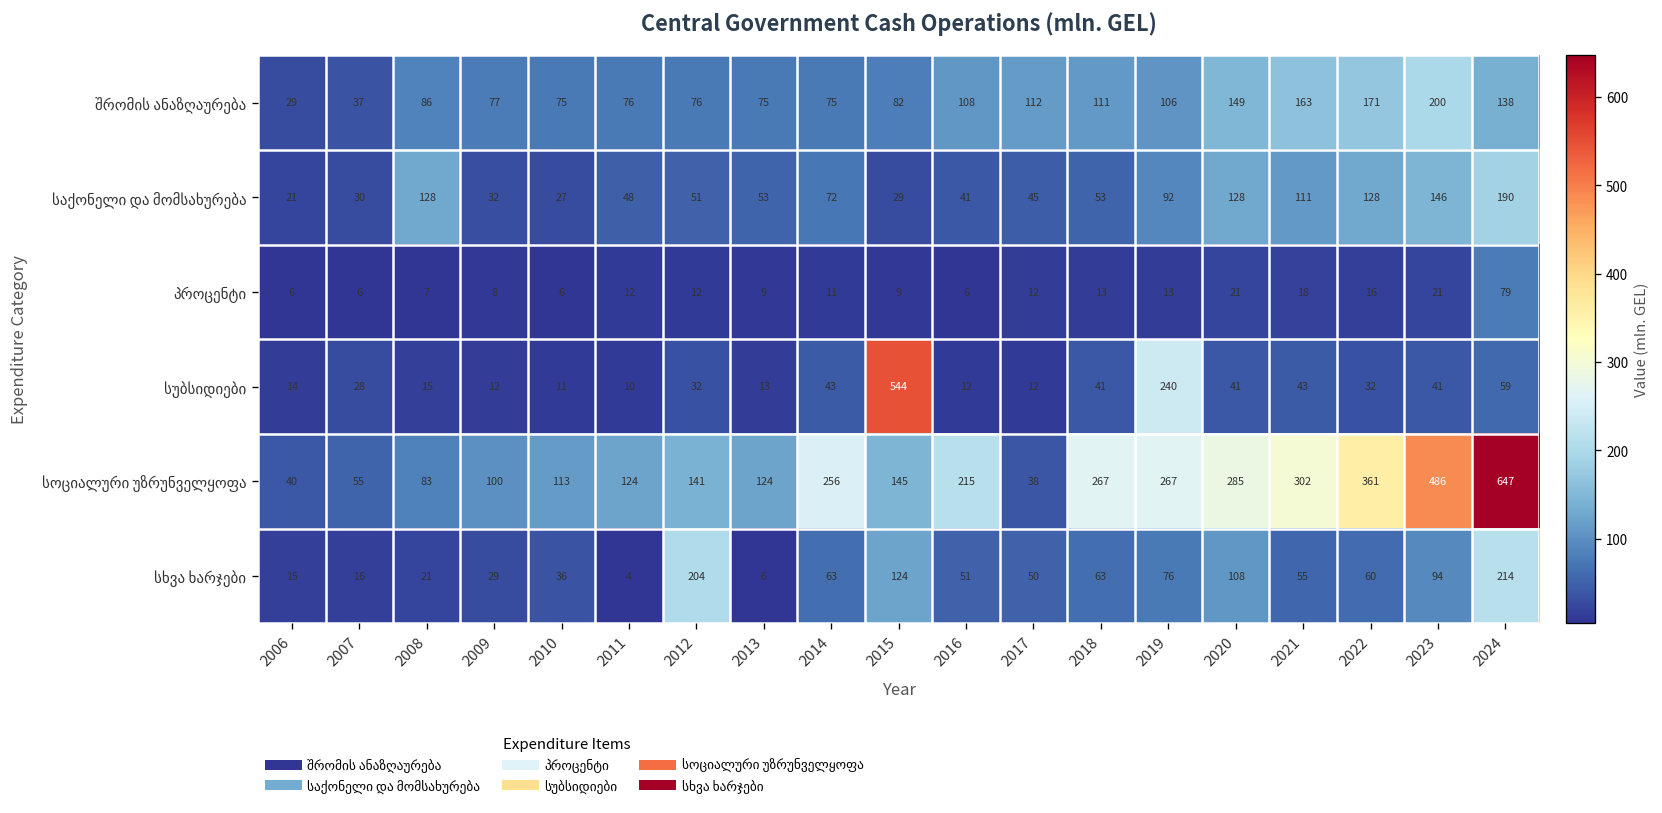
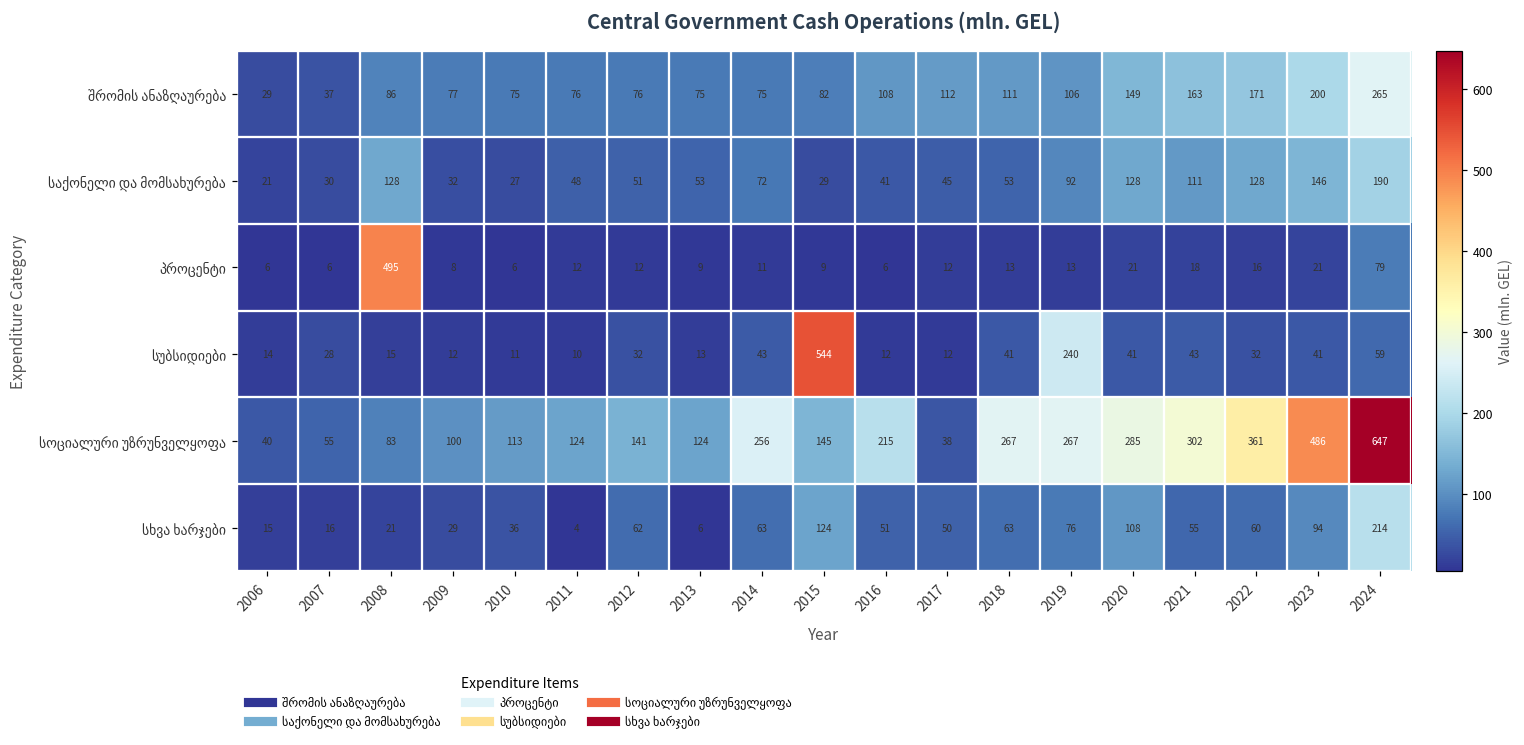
  {
    "შრომის ანაზღაურება": {
      "2006": 29,
      "2007": 37,
      "2008": 86,
      "2009": 77,
      "2010": 75,
      "2011": 76,
      "2012": 76,
      "2013": 75,
      "2014": 75,
      "2015": 82,
      "2016": 108,
      "2017": 112,
      "2018": 111,
      "2019": 106,
      "2020": 149,
      "2021": 163,
      "2022": 171,
      "2023": 200,
-     "2024": 138
+     "2024": 265
    },
    "საქონელი და მომსახურება": {
      "2006": 21,
      "2007": 30,
      "2008": 128,
      "2009": 32,
      "2010": 27,
      "2011": 48,
      "2012": 51,
      "2013": 53,
      "2014": 72,
      "2015": 29,
      "2016": 41,
      "2017": 45,
      "2018": 53,
      "2019": 92,
      "2020": 128,
      "2021": 111,
      "2022": 128,
      "2023": 146,
      "2024": 190
    },
    "პროცენტი": {
      "2006": 6,
      "2007": 6,
-     "2008": 7,
+     "2008": 495,
      "2009": 8,
      "2010": 6,
      "2011": 12,
      "2012": 12,
      "2013": 9,
      "2014": 11,
      "2015": 9,
      "2016": 6,
      "2017": 12,
      "2018": 13,
      "2019": 13,
      "2020": 21,
      "2021": 18,
      "2022": 16,
      "2023": 21,
      "2024": 79
    },
    "სუბსიდიები": {
      "2006": 14,
      "2007": 28,
      "2008": 15,
      "2009": 12,
      "2010": 11,
      "2011": 10,
      "2012": 32,
      "2013": 13,
      "2014": 43,
      "2015": 544,
      "2016": 12,
      "2017": 12,
      "2018": 41,
      "2019": 240,
      "2020": 41,
      "2021": 43,
      "2022": 32,
      "2023": 41,
      "2024": 59
    },
    "სოციალური უზრუნველყოფა": {
      "2006": 40,
      "2007": 55,
      "2008": 83,
      "2009": 100,
      "2010": 113,
      "2011": 124,
      "2012": 141,
      "2013": 124,
      "2014": 256,
      "2015": 145,
      "2016": 215,
      "2017": 38,
      "2018": 267,
      "2019": 267,
      "2020": 285,
      "2021": 302,
      "2022": 361,
      "2023": 486,
      "2024": 647
    },
    "სხვა ხარჯები": {
      "2006": 15,
      "2007": 16,
      "2008": 21,
      "2009": 29,
      "2010": 36,
      "2011": 4,
-     "2012": 204,
+     "2012": 62,
      "2013": 6,
      "2014": 63,
      "2015": 124,
      "2016": 51,
      "2017": 50,
      "2018": 63,
      "2019": 76,
      "2020": 108,
      "2021": 55,
      "2022": 60,
      "2023": 94,
      "2024": 214
    }
  }
